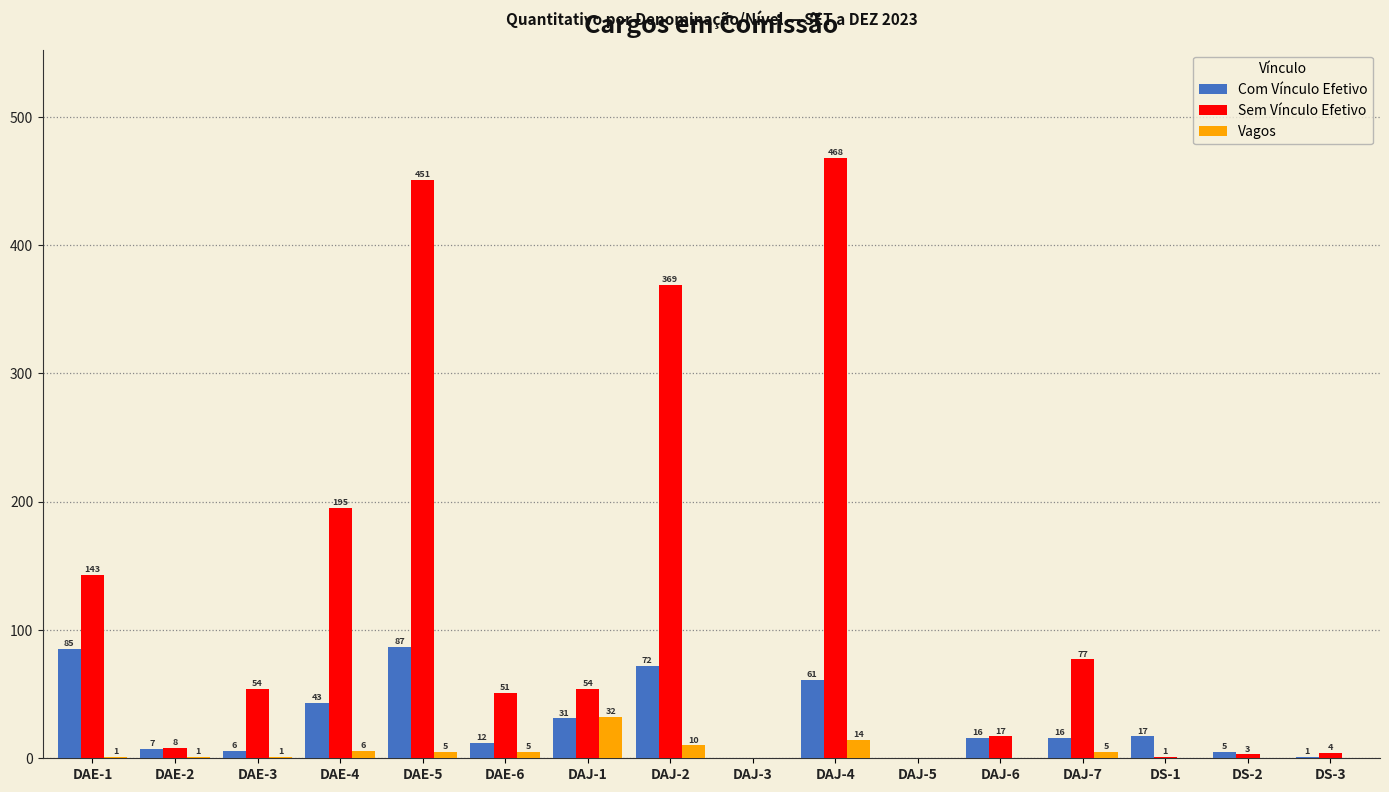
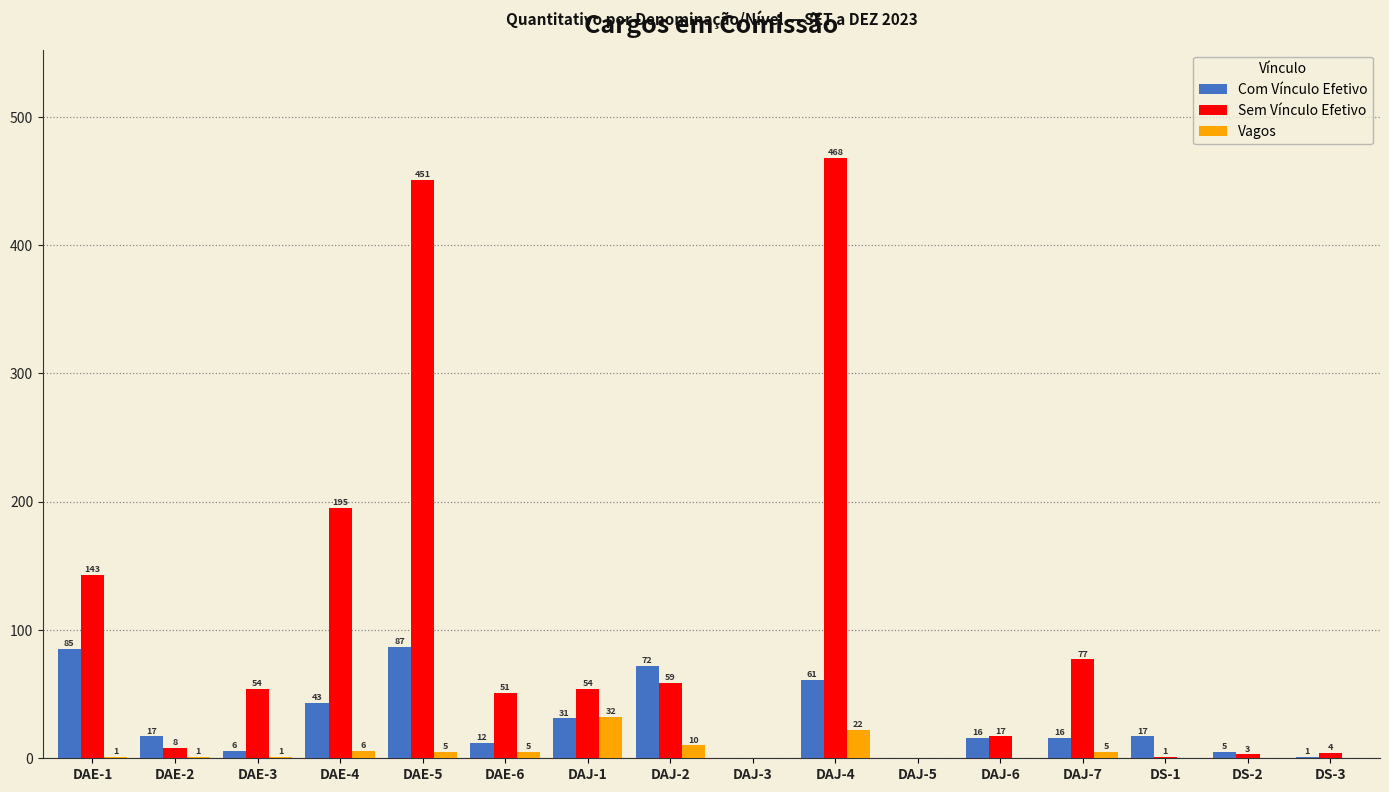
  {
    "Com Vínculo Efetivo": {
      "DAE-1": 85,
-     "DAE-2": 7,
+     "DAE-2": 17,
      "DAE-3": 6,
      "DAE-4": 43,
      "DAE-5": 87,
      "DAE-6": 12,
      "DAJ-1": 31,
      "DAJ-2": 72,
      "DAJ-4": 61,
      "DAJ-6": 16,
      "DAJ-7": 16,
      "DS-1": 17,
      "DS-2": 5,
      "DS-3": 1
    },
    "Sem Vínculo Efetivo": {
      "DAE-1": 143,
      "DAE-2": 8,
      "DAE-3": 54,
      "DAE-4": 195,
      "DAE-5": 451,
      "DAE-6": 51,
      "DAJ-1": 54,
-     "DAJ-2": 369,
+     "DAJ-2": 59,
      "DAJ-4": 468,
      "DAJ-6": 17,
      "DAJ-7": 77,
      "DS-1": 1,
      "DS-2": 3,
      "DS-3": 4
    },
    "Vagos": {
      "DAE-1": 1,
      "DAE-2": 1,
      "DAE-3": 1,
      "DAE-4": 6,
      "DAE-5": 5,
      "DAE-6": 5,
      "DAJ-1": 32,
      "DAJ-2": 10,
-     "DAJ-4": 14,
+     "DAJ-4": 22,
      "DAJ-7": 5
    }
  }
